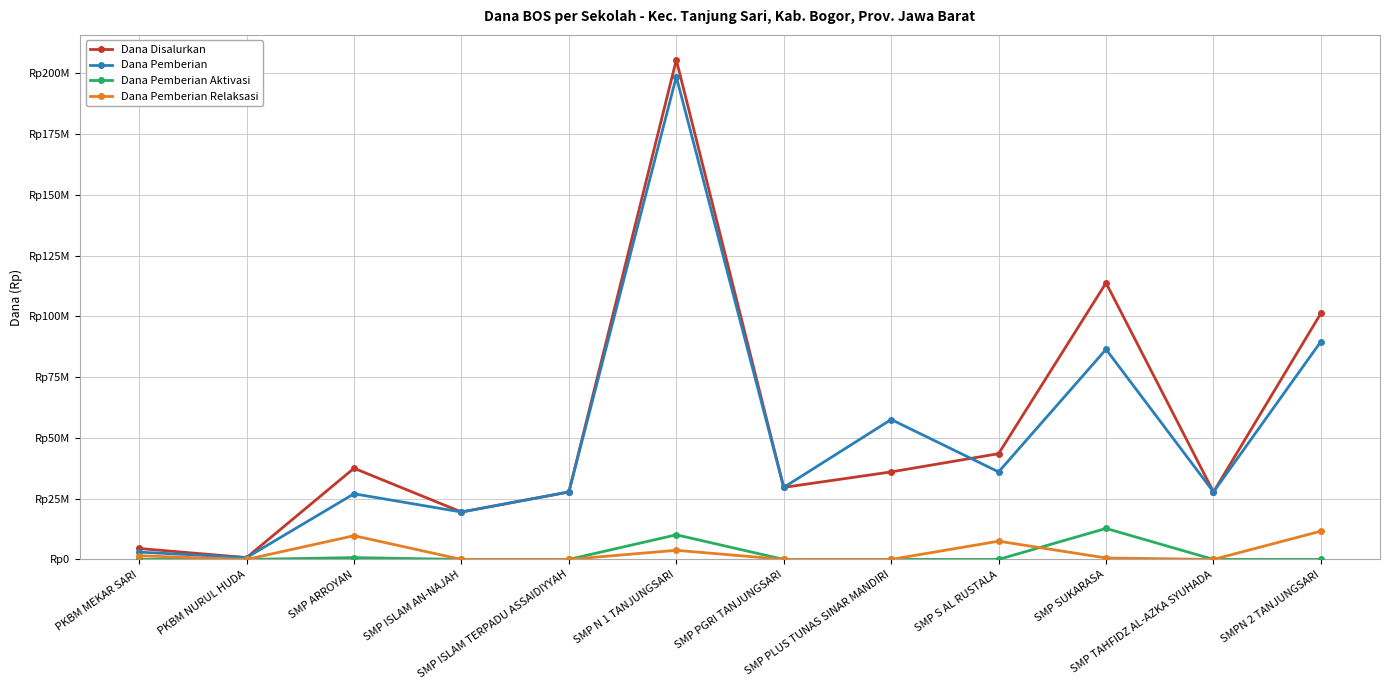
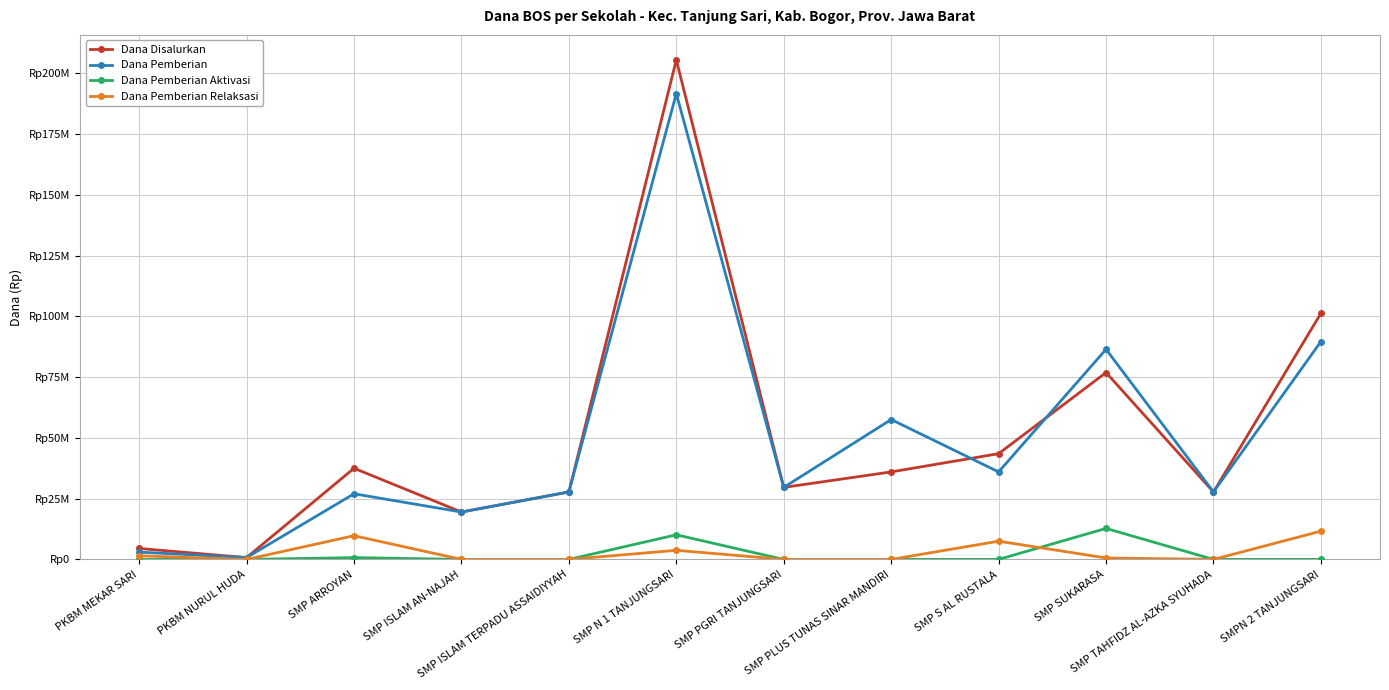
  {
    "Dana Disalurkan": {
      "PKBM MEKAR SARI": "Rp5000000",
      "SMP ARROYAN": "Rp38000000",
      "SMP N 1 TANJUNGSARI": "Rp206000000",
      "SMP PLUS TUNAS SINAR MANDIRI": "Rp36000000",
      "SMP S AL RUSTALA": "Rp44000000",
-     "SMP SUKARASA": "Rp114000000",
+     "SMP SUKARASA": "Rp77000000",
      "SMPN 2 TANJUNGSARI": "Rp101000000"
    },
    "Dana Pemberian": {
      "PKBM MEKAR SARI": "Rp3000000",
      "SMP ARROYAN": "Rp27000000",
-     "SMP N 1 TANJUNGSARI": "Rp199000000",
+     "SMP N 1 TANJUNGSARI": "Rp192000000",
      "SMP PLUS TUNAS SINAR MANDIRI": "Rp58000000",
      "SMP S AL RUSTALA": "Rp36000000",
      "SMP SUKARASA": "Rp86000000",
      "SMPN 2 TANJUNGSARI": "Rp90000000"
    },
    "Dana Pemberian Aktivasi": {
      "PKBM MEKAR SARI": "Rp0",
      "SMP ARROYAN": "Rp1000000",
      "SMP N 1 TANJUNGSARI": "Rp10000000",
      "SMP S AL RUSTALA": "Rp0",
      "SMP SUKARASA": "Rp13000000",
      "SMPN 2 TANJUNGSARI": "Rp0"
    },
    "Dana Pemberian Relaksasi": {
      "PKBM MEKAR SARI": "Rp2000000",
      "SMP ARROYAN": "Rp10000000",
      "SMP N 1 TANJUNGSARI": "Rp4000000",
      "SMP S AL RUSTALA": "Rp8000000",
      "SMP SUKARASA": "Rp1000000",
      "SMPN 2 TANJUNGSARI": "Rp12000000"
    }
  }
